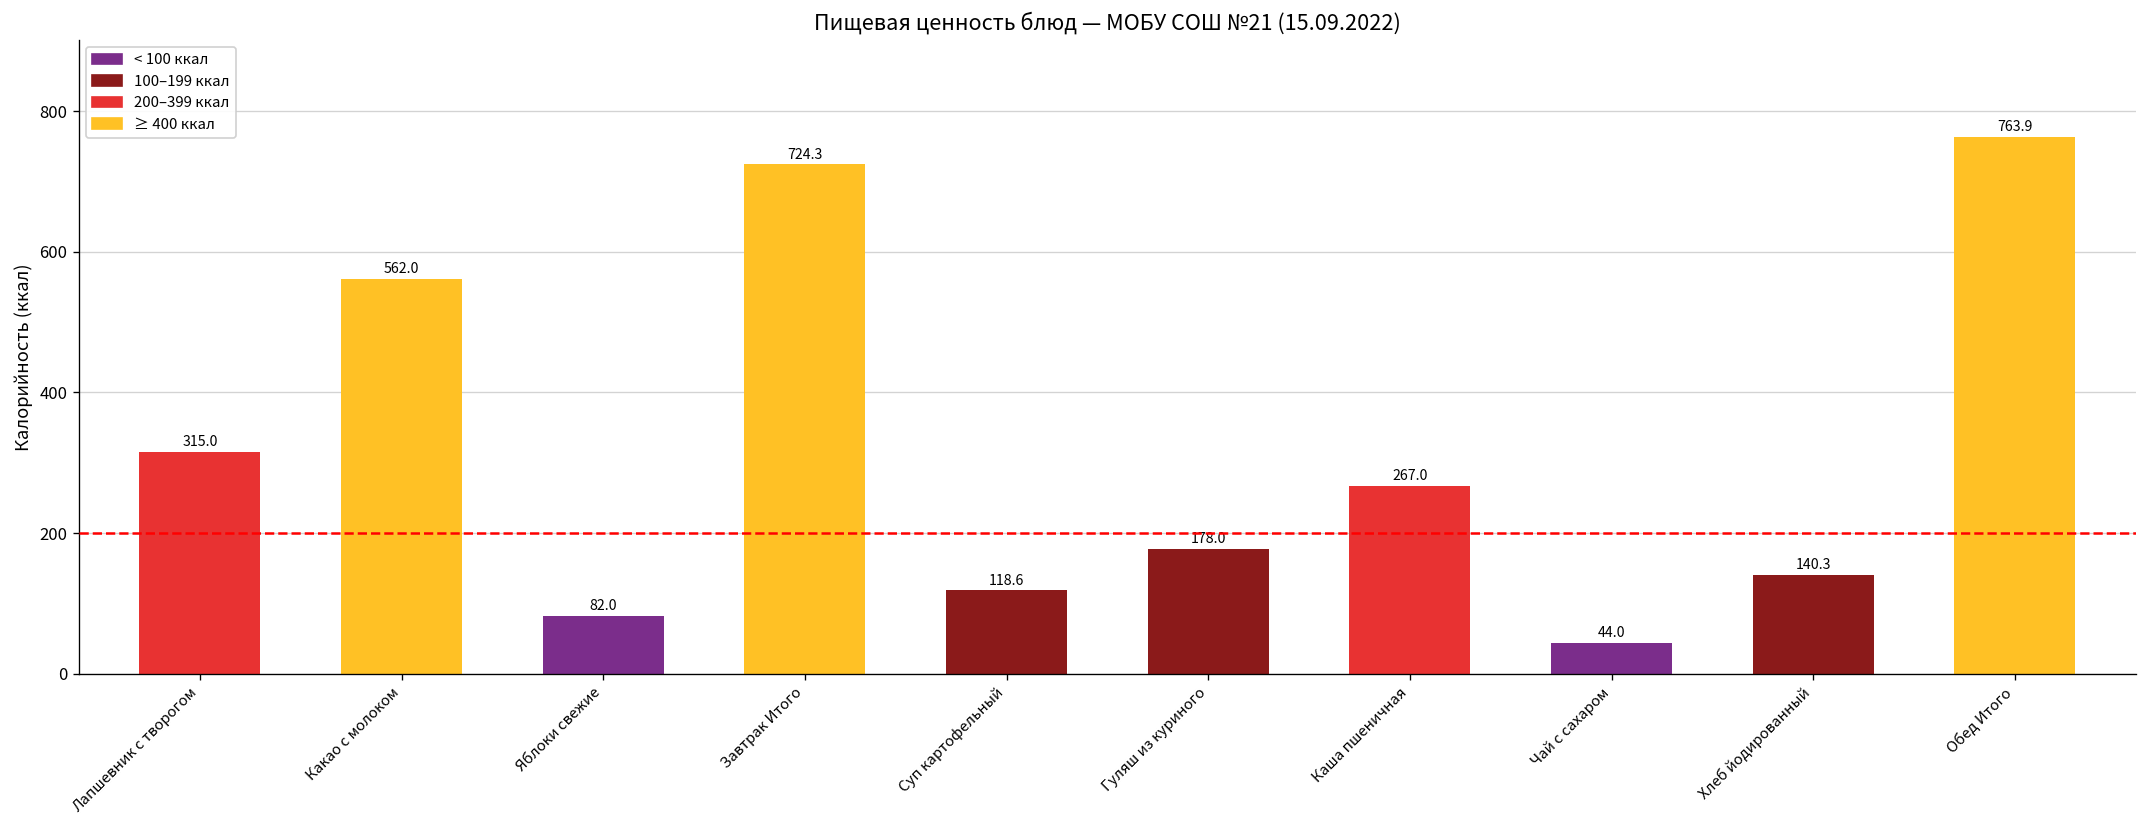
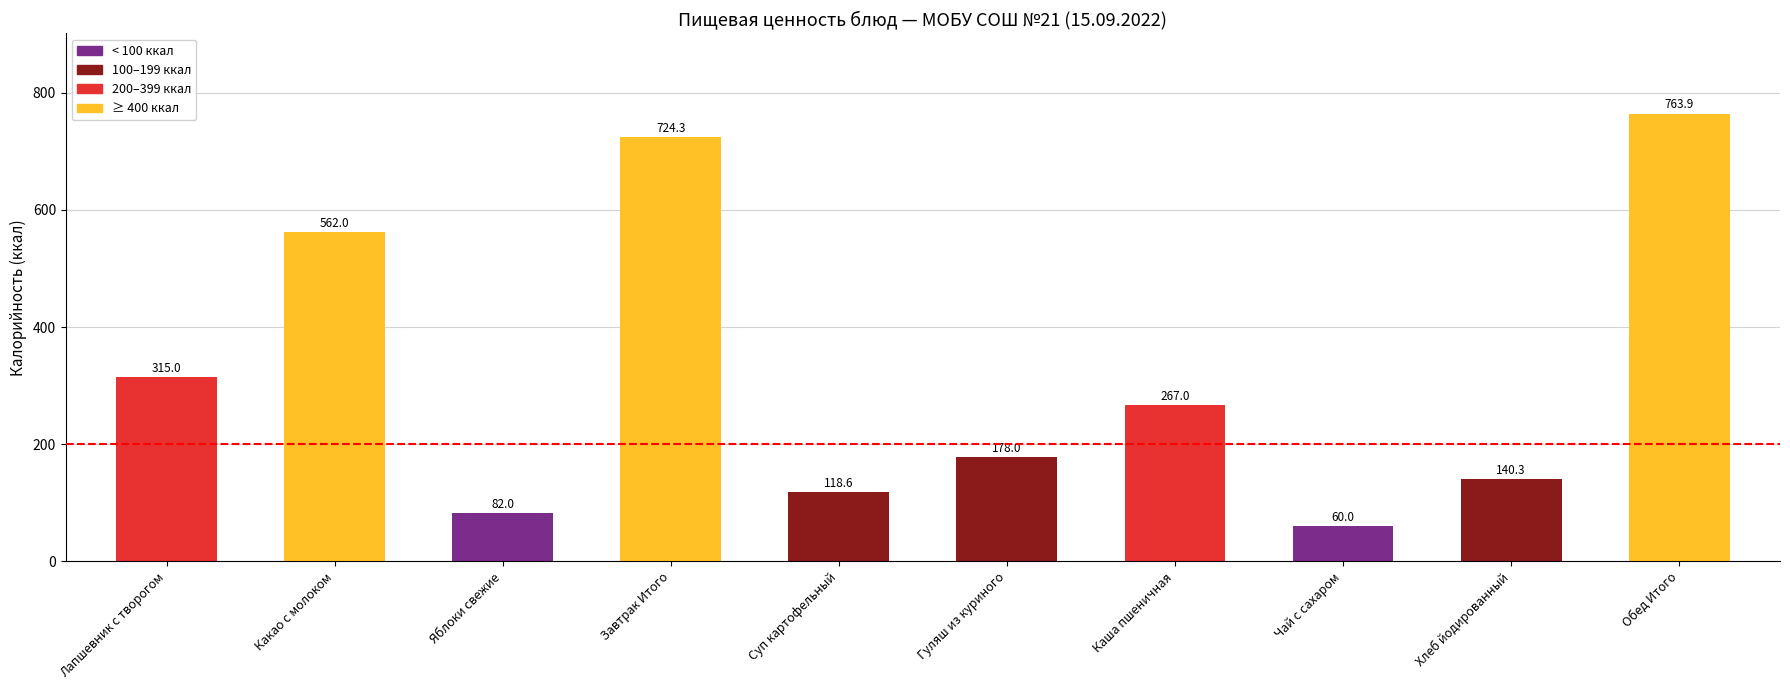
  {
    "Лапшевник с творогом": 315.0,
    "Какао с молоком": 562.0,
    "Яблоки свежие": 82.0,
    "Завтрак Итого": 724.3,
    "Суп картофельный": 118.6,
    "Гуляш из куриного": 178.0,
    "Каша пшеничная": 267.0,
-   "Чай с сахаром": 44.0,
+   "Чай с сахаром": 60.0,
    "Хлеб йодированный": 140.3,
    "Обед Итого": 763.9
  }
